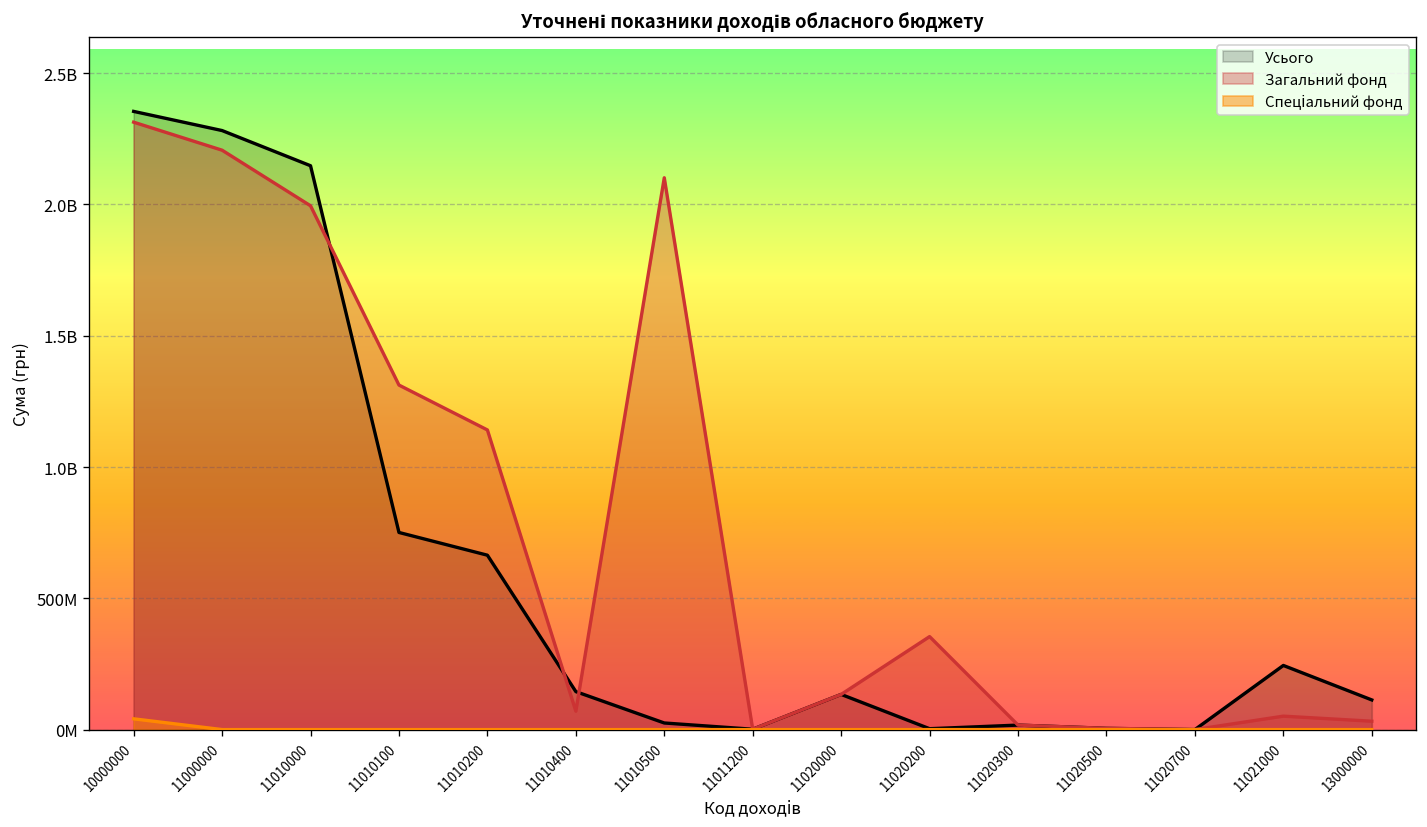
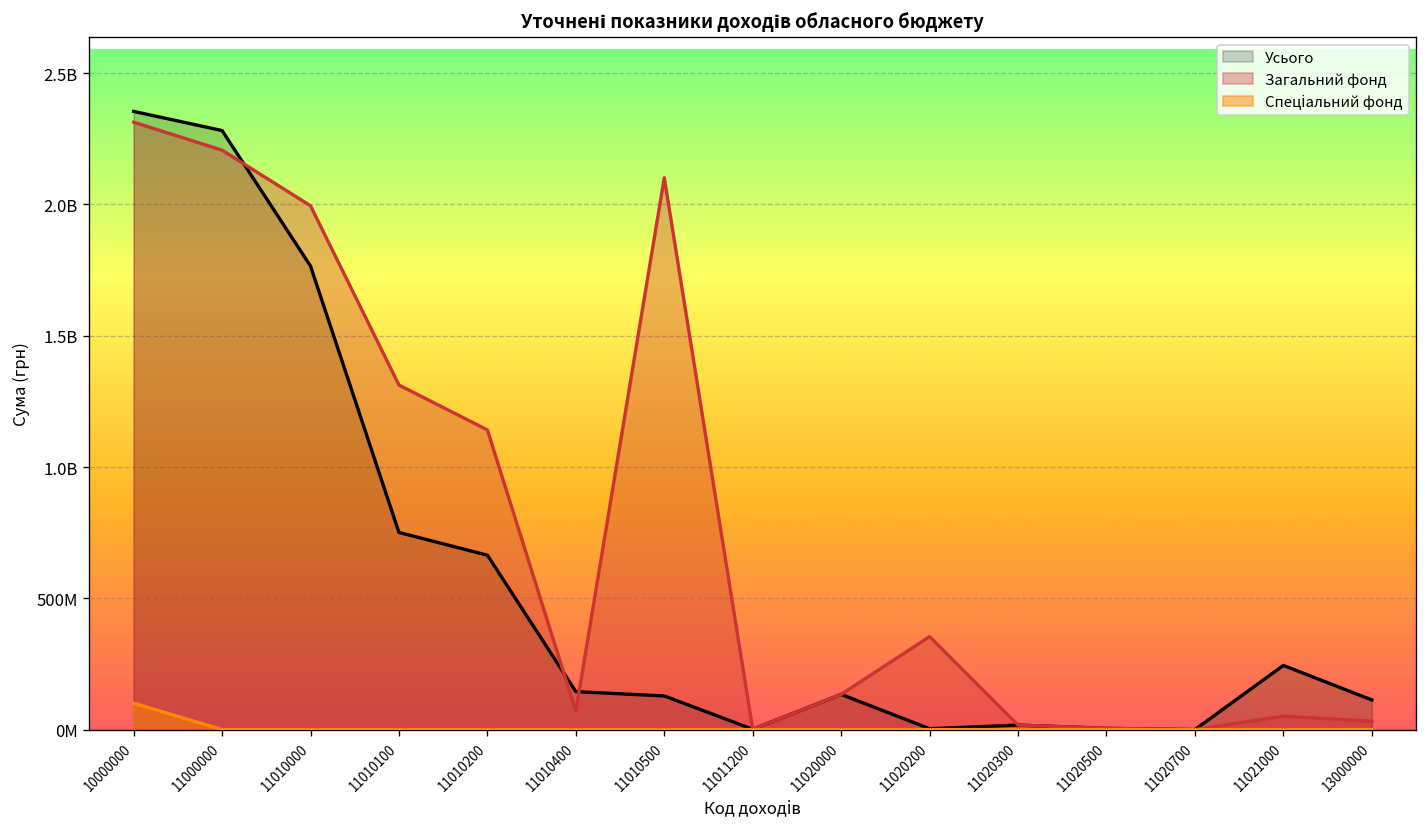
  {
    "Усього": {
      "10000000": 2350000000,
      "11000000": 2280000000,
-     "11010000": 2150000000,
+     "11010000": 1770000000,
      "11010100": 750000000,
      "11010200": 660000000,
      "11010400": 140000000,
-     "11010500": 30000000,
+     "11010500": 130000000,
      "11021000": 240000000,
      "13000000": 110000000
    },
    "Загальний фонд": {
      "10000000": 2310000000,
      "11000000": 2210000000,
      "11010000": 1990000000,
      "11010100": 1310000000,
      "11010200": 1140000000,
      "11010400": 70000000,
      "11010500": 2100000000,
      "11020200": 350000000,
      "11021000": 50000000,
      "13000000": 30000000
    },
    "Спеціальний фонд": {
-     "10000000": 40000000,
+     "10000000": 100000000,
      "11000000": 0,
      "11010000": 0,
      "11010100": 0,
      "11010200": 0,
      "11010400": 0,
      "11010500": 0,
      "11020000": 0,
      "11020300": 0,
      "11021000": 0,
      "13000000": 0
    }
  }
